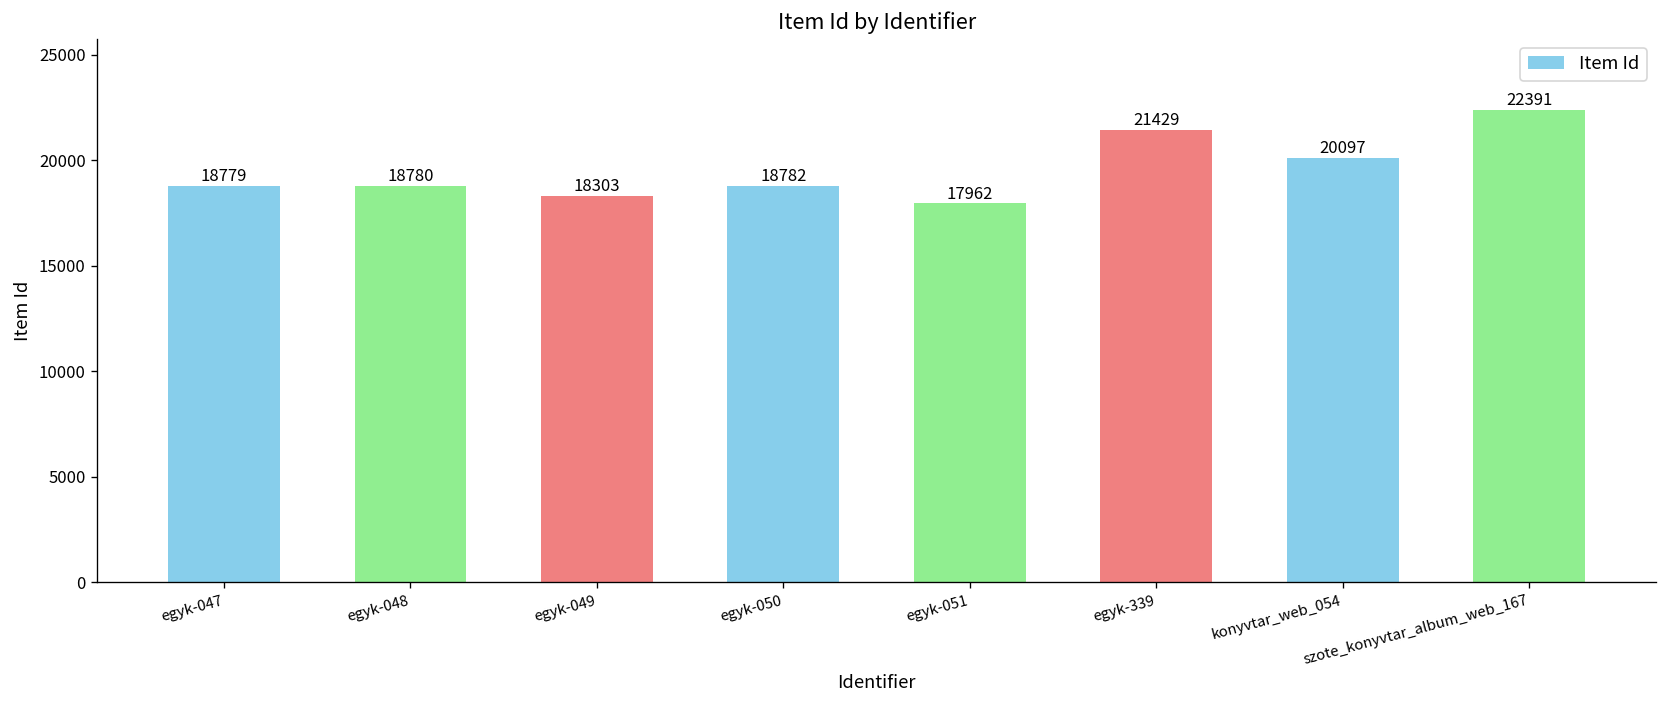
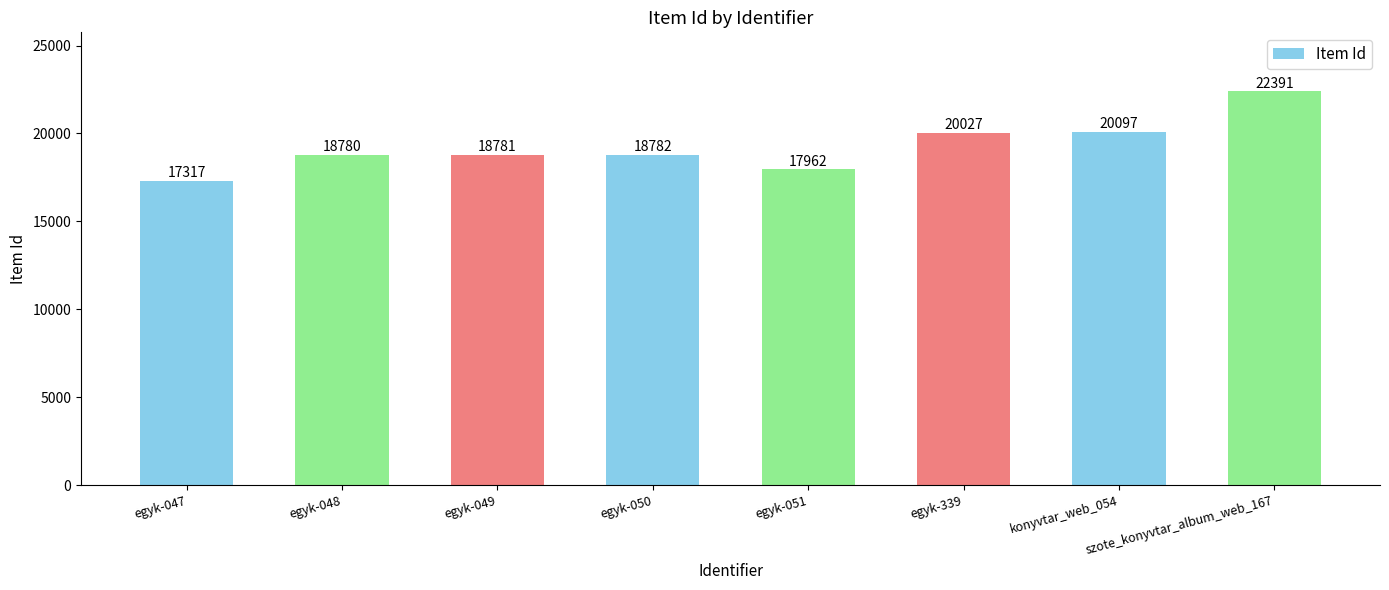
  {
-   "egyk-047": 18779,
+   "egyk-047": 17317,
    "egyk-048": 18780,
-   "egyk-049": 18303,
+   "egyk-049": 18781,
    "egyk-050": 18782,
    "egyk-051": 17962,
-   "egyk-339": 21429,
+   "egyk-339": 20027,
    "konyvtar_web_054": 20097,
    "szote_konyvtar_album_web_167": 22391
  }
